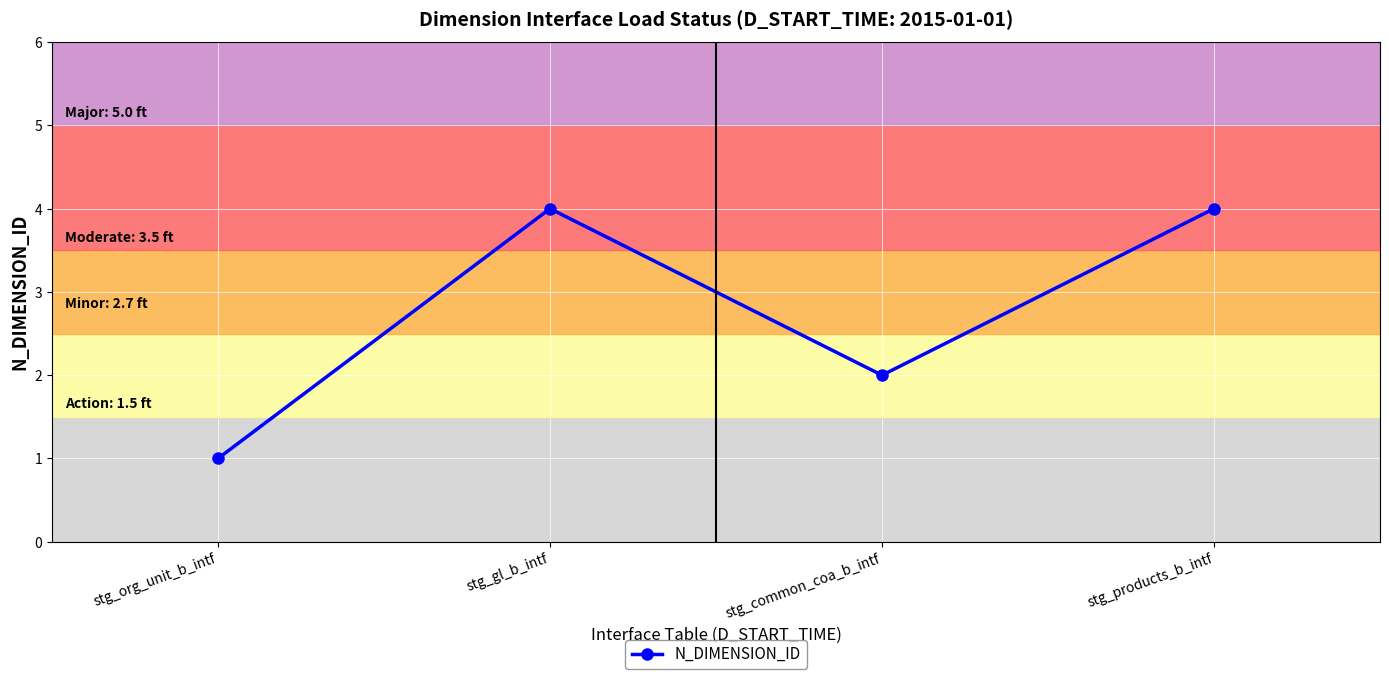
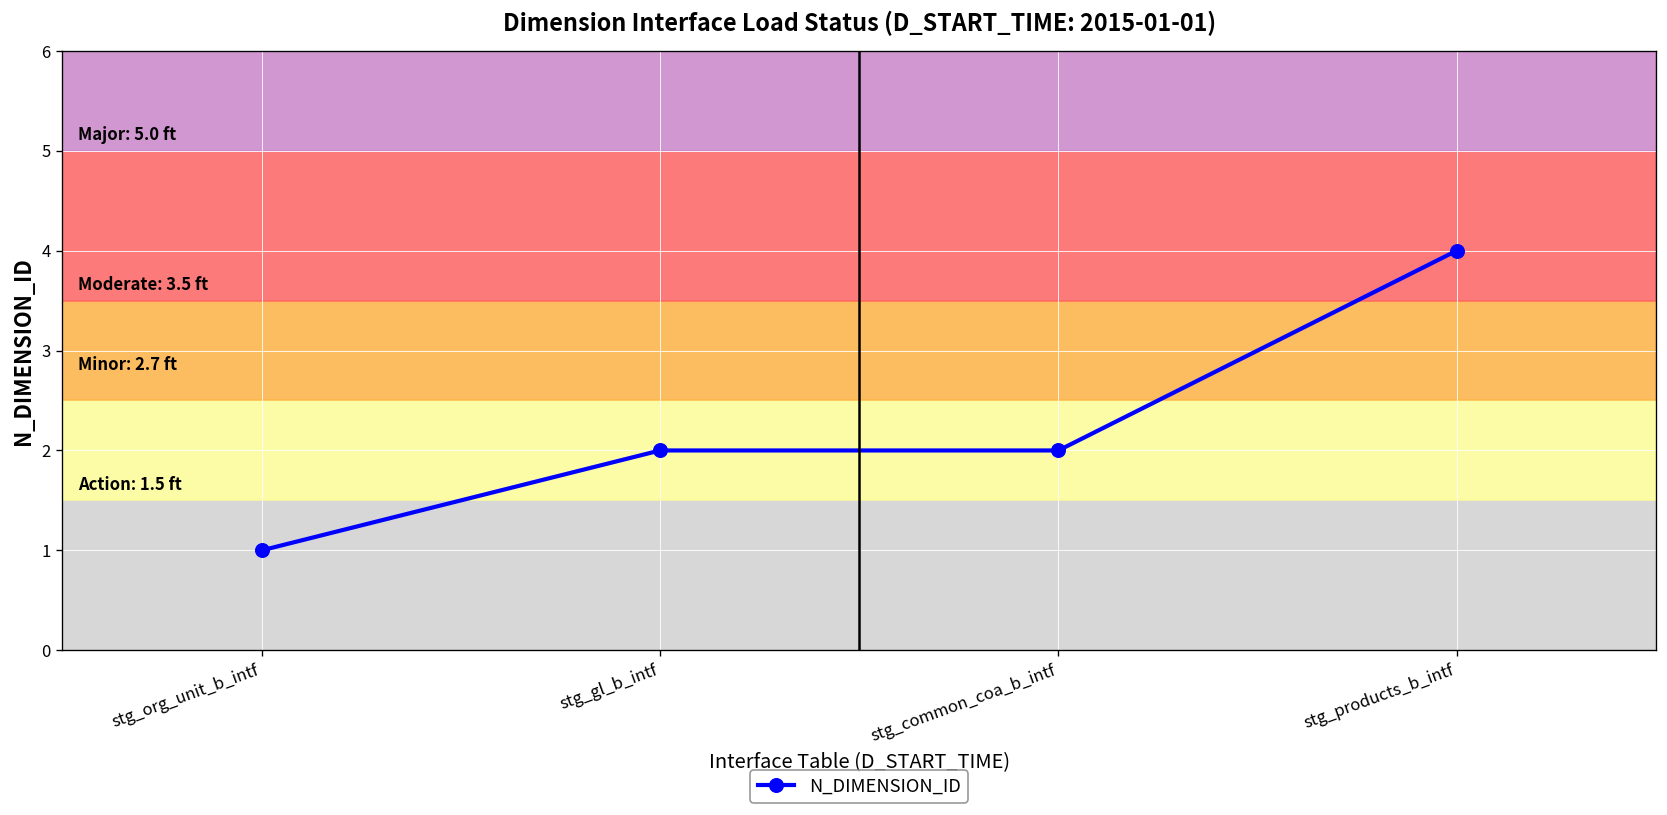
  {
    "stg_org_unit_b_intf": 1,
-   "stg_gl_b_intf": 4,
+   "stg_gl_b_intf": 2,
    "stg_common_coa_b_intf": 2,
    "stg_products_b_intf": 4
  }
